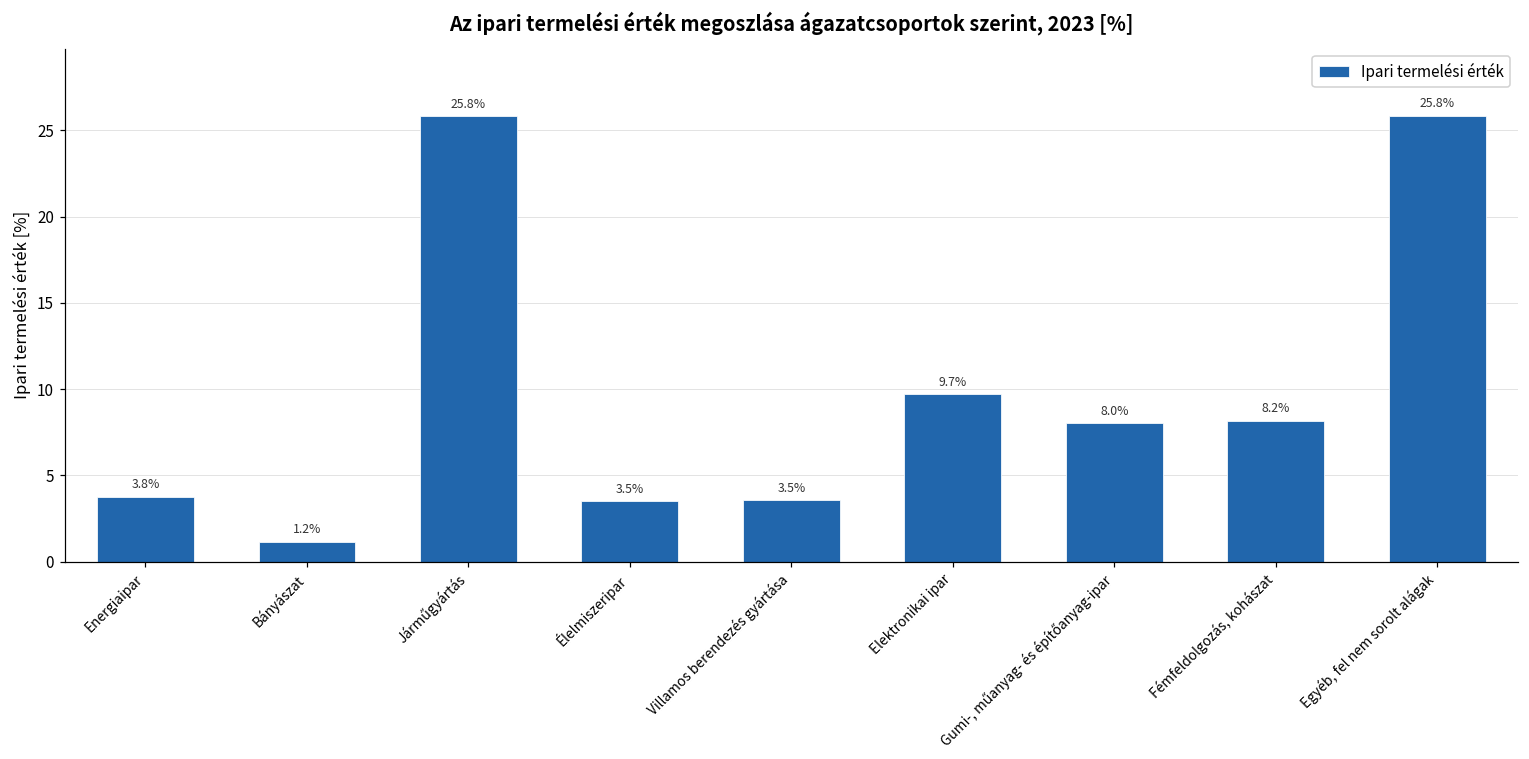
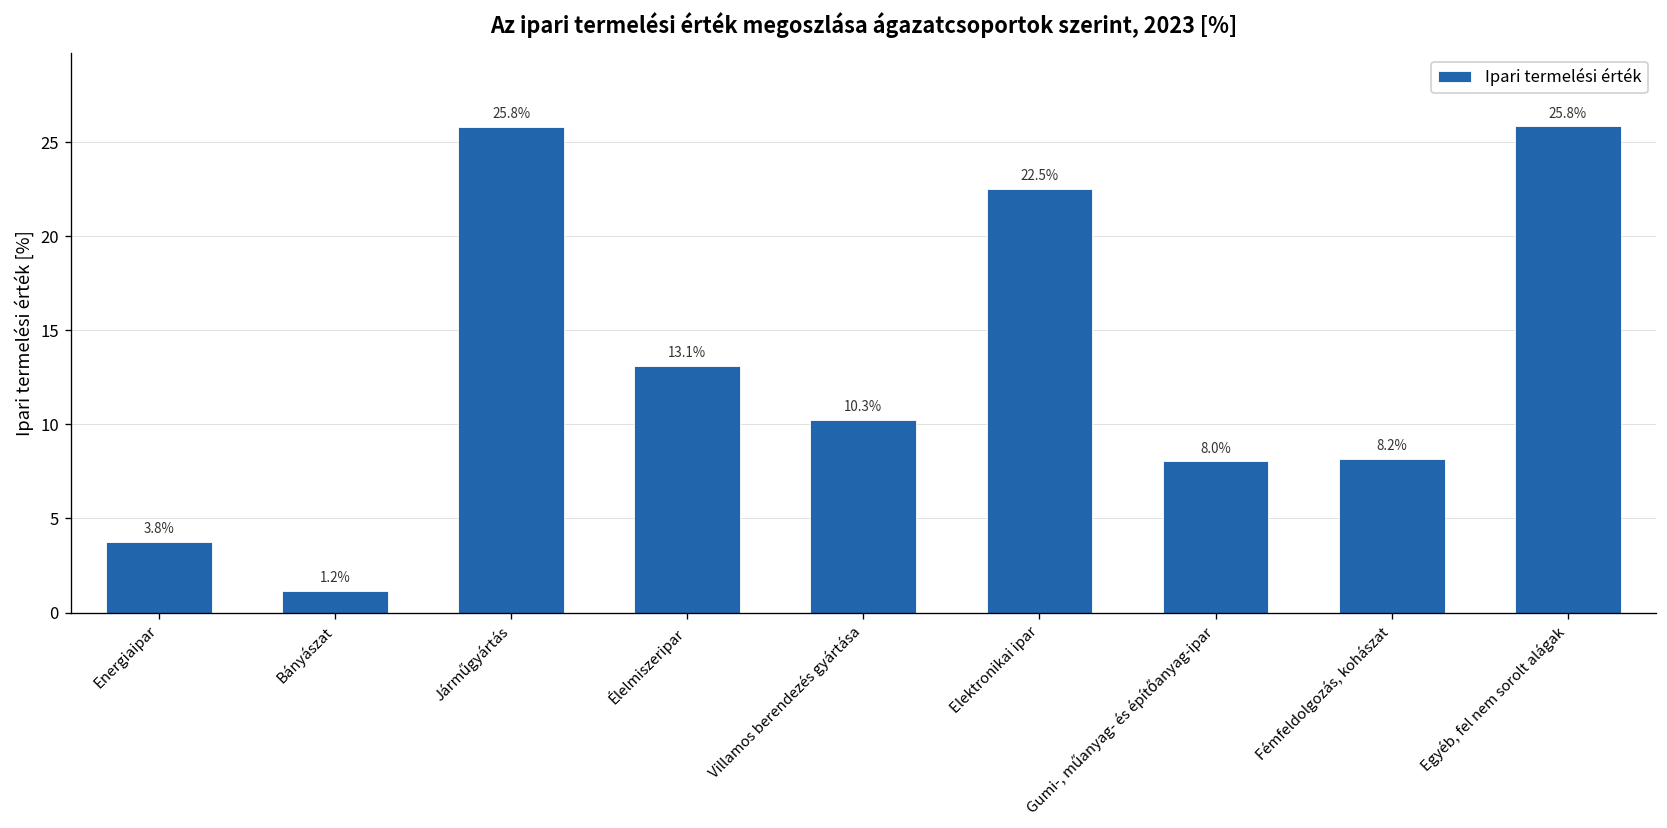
  {
    "Energiaipar": "3.8%",
    "Bányászat": "1.2%",
    "Járműgyártás": "25.8%",
-   "Élelmiszeripar": "3.5%",
-   "Villamos berendezés gyártása": "3.5%",
-   "Elektronikai ipar": "9.7%",
+   "Élelmiszeripar": "13.1%",
+   "Villamos berendezés gyártása": "10.3%",
+   "Elektronikai ipar": "22.5%",
    "Gumi-, műanyag- és építőanyag-ipar": "8.0%",
    "Fémfeldolgozás, kohászat": "8.2%",
    "Egyéb, fel nem sorolt alágak": "25.8%"
  }
